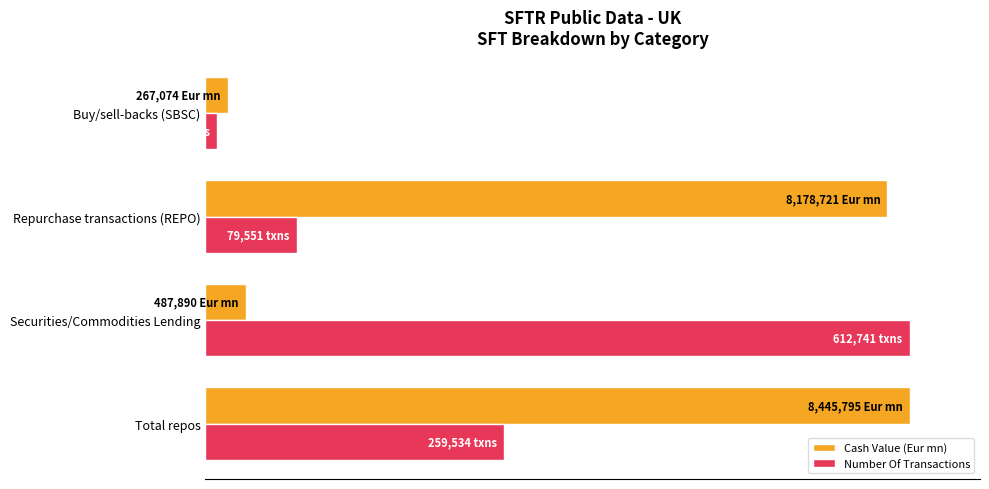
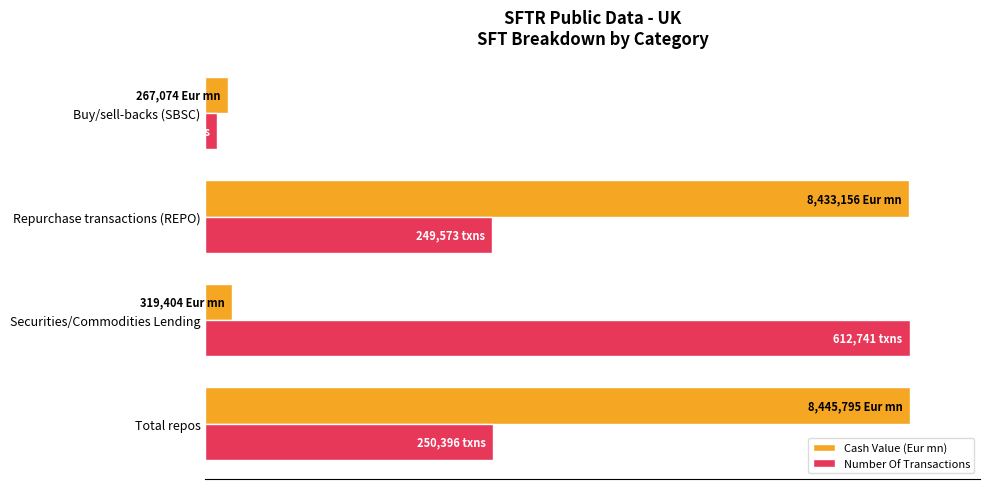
  {
    "Cash Value (Eur mn)": {
-     "Repurchase transactions (REPO)": "8,178,721",
-     "Securities/Commodities Lending": "487,890"
+     "Repurchase transactions (REPO)": "8,433,156",
+     "Securities/Commodities Lending": "319,404"
    },
    "Number Of Transactions": {
-     "Repurchase transactions (REPO)": "79,551",
-     "Total repos": "259,534"
+     "Repurchase transactions (REPO)": "249,573",
+     "Total repos": "250,396"
    }
  }
